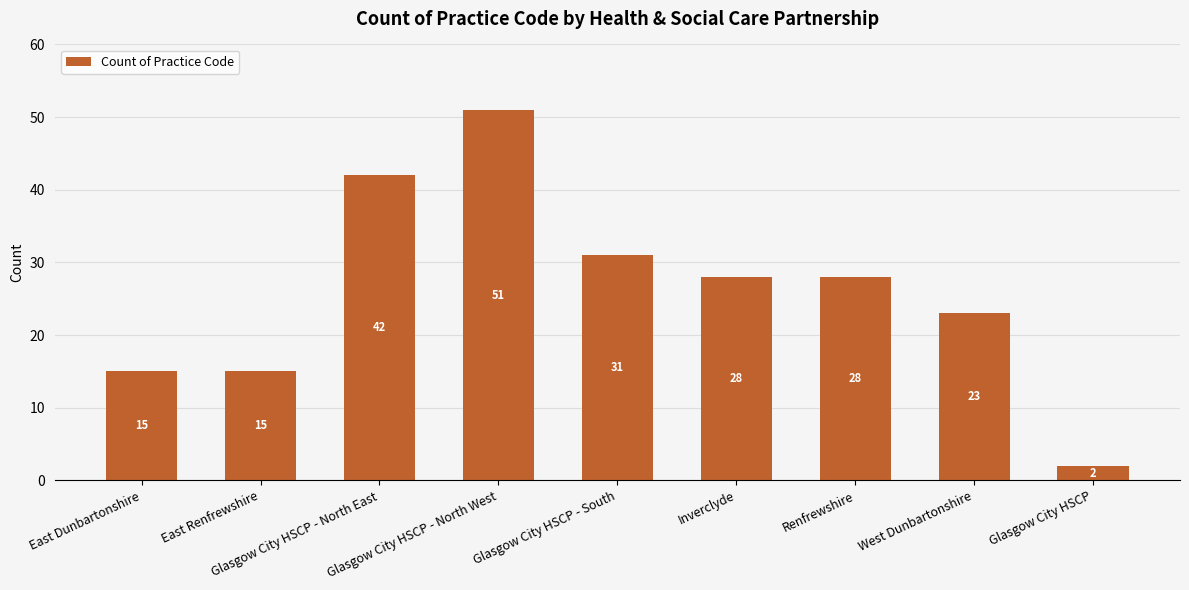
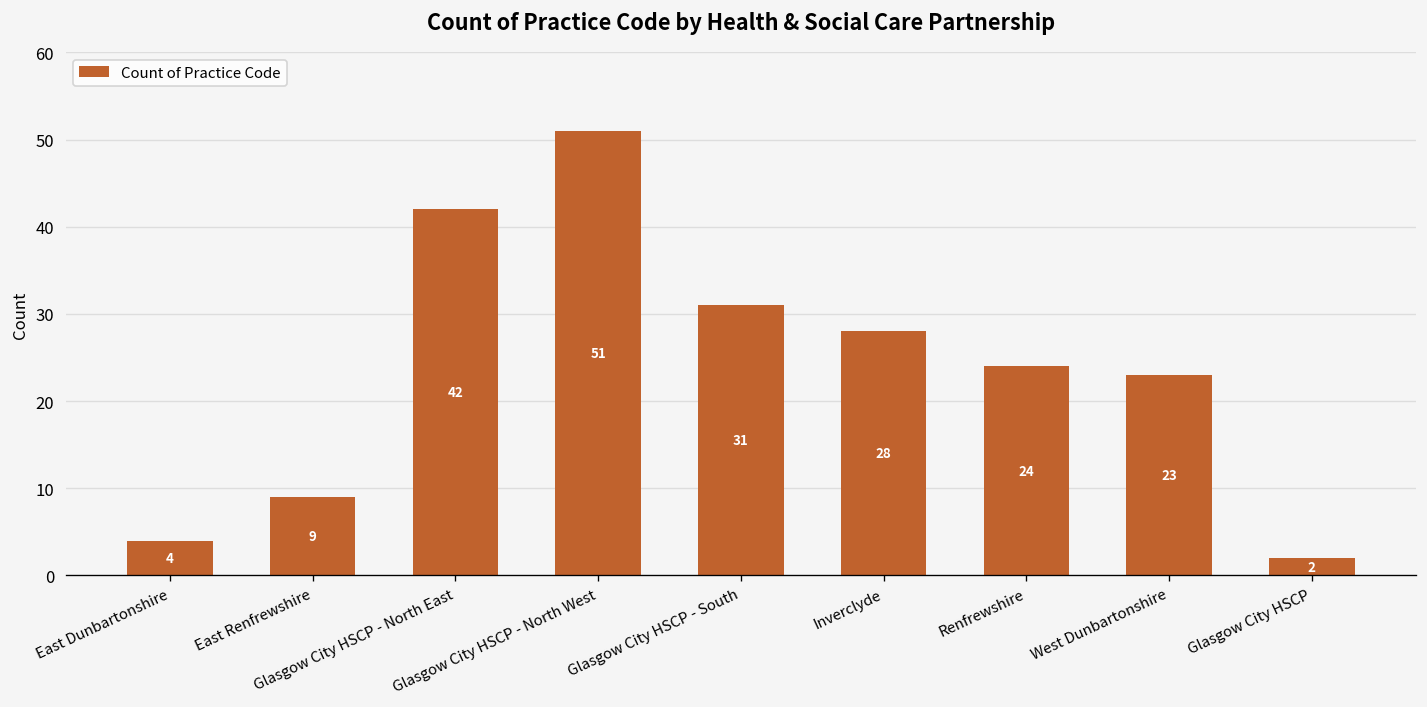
  {
-   "East Dunbartonshire": 15,
-   "East Renfrewshire": 15,
+   "East Dunbartonshire": 4,
+   "East Renfrewshire": 9,
    "Glasgow City HSCP - North East": 42,
    "Glasgow City HSCP - North West": 51,
    "Glasgow City HSCP - South": 31,
    "Inverclyde": 28,
-   "Renfrewshire": 28,
+   "Renfrewshire": 24,
    "West Dunbartonshire": 23,
    "Glasgow City HSCP": 2
  }
